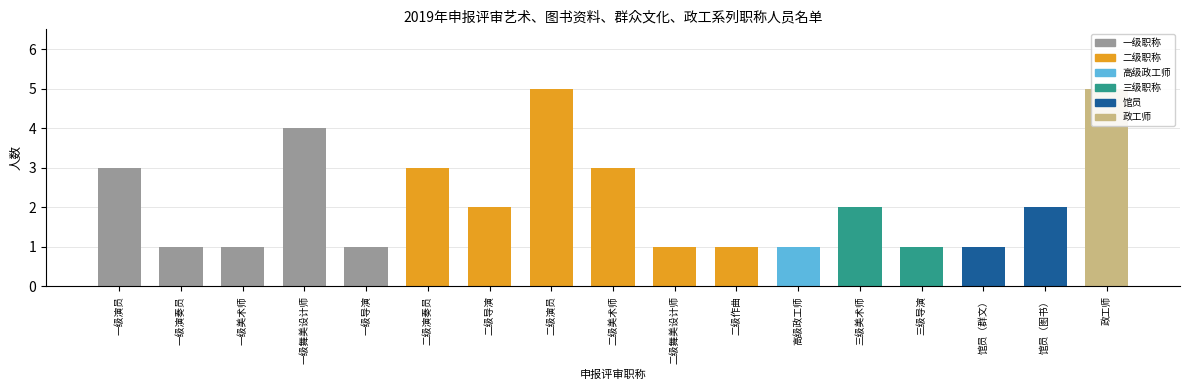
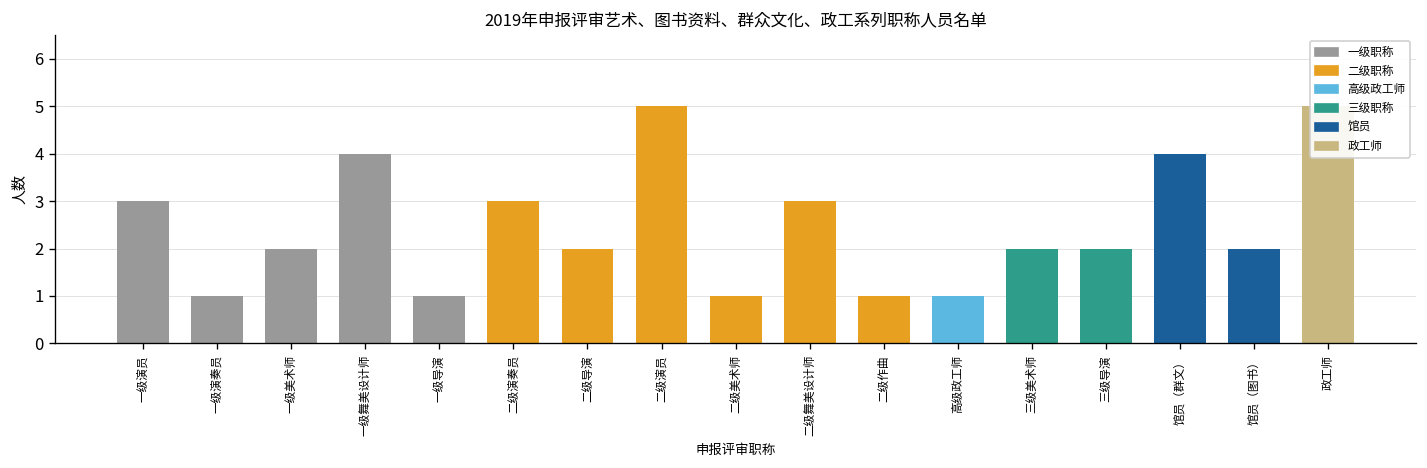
  {
    "一级演员": 3,
    "一级演奏员": 1,
-   "一级美术师": 1,
+   "一级美术师": 2,
    "一级舞美设计师": 4,
    "一级导演": 1,
    "二级演奏员": 3,
    "二级导演": 2,
    "二级演员": 5,
-   "二级美术师": 3,
-   "二级舞美设计师": 1,
+   "二级美术师": 1,
+   "二级舞美设计师": 3,
    "二级作曲": 1,
    "高级政工师": 1,
    "三级美术师": 2,
-   "三级导演": 1,
-   "馆员（群文）": 1,
+   "三级导演": 2,
+   "馆员（群文）": 4,
    "馆员（图书）": 2
  }
